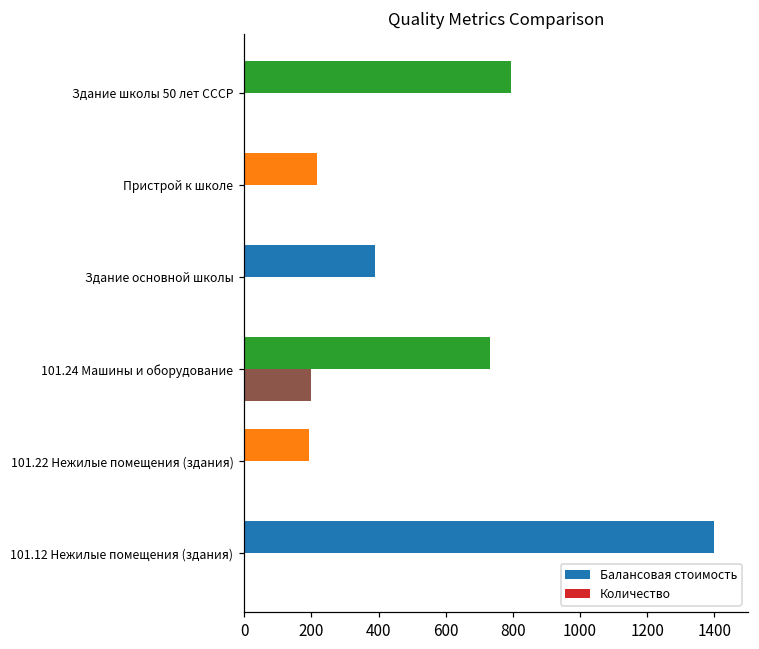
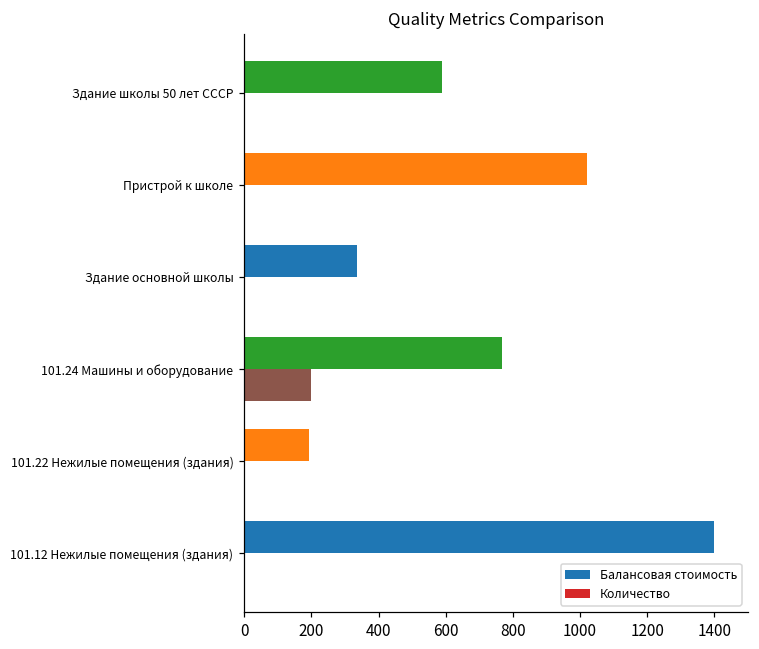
  {
    "Балансовая стоимость": {
-     "Здание школы 50 лет СССР": 790,
-     "Пристрой к школе": 220,
-     "Здание основной школы": 390,
-     "101.24 Машины и оборудование": 730,
+     "Здание школы 50 лет СССР": 590,
+     "Пристрой к школе": 1020,
+     "Здание основной школы": 340,
+     "101.24 Машины и оборудование": 770,
      "101.22 Нежилые помещения (здания)": 190,
      "101.12 Нежилые помещения (здания)": 1400
    },
    "Количество": {
      "101.24 Машины и оборудование": 200
    }
  }
